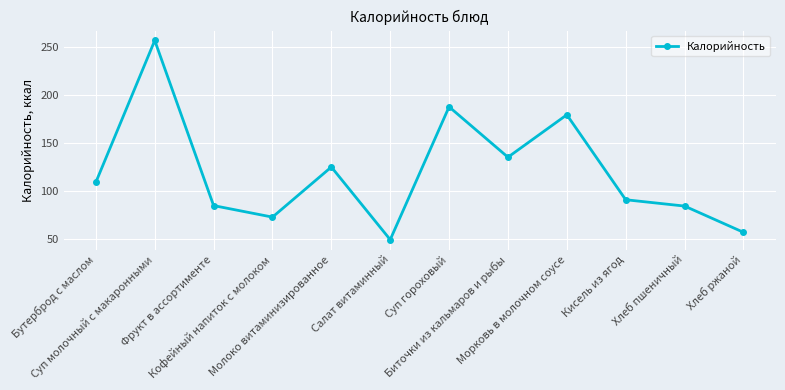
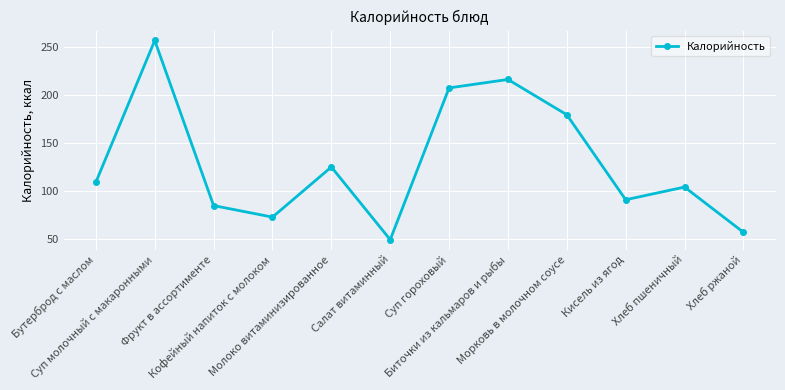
  {
    "Бутерброд с маслом": 110,
    "Суп молочный с макаронными": 260,
    "Фрукт в ассортименте": 80,
    "Кофейный напиток с молоком": 70,
    "Молоко витаминизированное": 130,
    "Салат витаминный": 50,
-   "Суп гороховый": 190,
-   "Биточки из кальмаров и рыбы": 140,
+   "Суп гороховый": 210,
+   "Биточки из кальмаров и рыбы": 220,
    "Морковь в молочном соусе": 180,
    "Кисель из ягод": 90,
-   "Хлеб пшеничный": 80,
+   "Хлеб пшеничный": 100,
    "Хлеб ржаной": 60
  }
